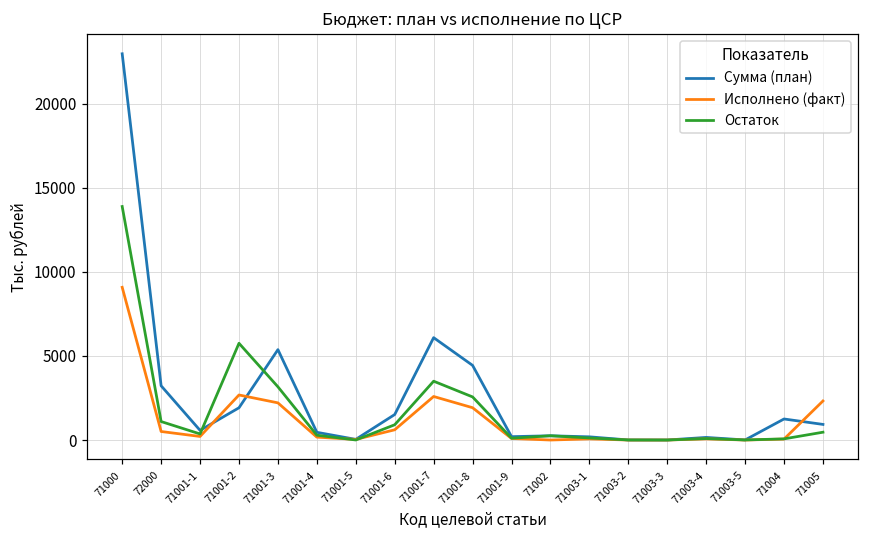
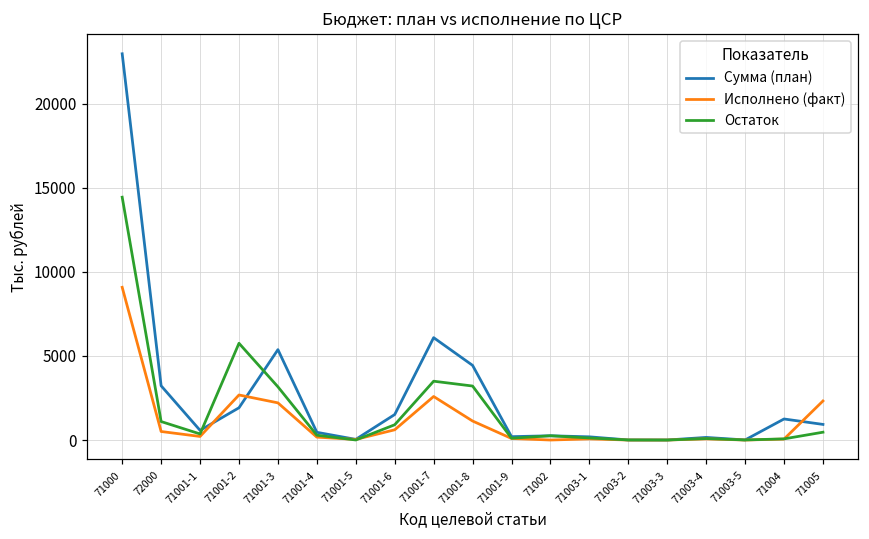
  {
    "Сумма (план)": {
      "71000": 23000,
      "72000": 3200,
      "71001-1": 600,
      "71001-2": 1900,
      "71001-3": 5400,
      "71001-4": 500,
      "71001-6": 1500,
      "71001-7": 6100,
      "71001-8": 4400,
      "71004": 1300,
      "71005": 900
    },
    "Исполнено (факт)": {
      "71000": 9100,
      "72000": 500,
      "71001-2": 2700,
      "71001-3": 2200,
      "71001-6": 600,
      "71001-7": 2600,
-     "71001-8": 1900,
+     "71001-8": 1100,
      "71002": 0,
      "71005": 2300
    },
    "Остаток": {
-     "71000": 13900,
+     "71000": 14400,
      "72000": 1100,
      "71001-2": 5700,
      "71001-3": 3200,
      "71001-6": 900,
      "71001-7": 3500,
-     "71001-8": 2600,
+     "71001-8": 3200,
      "71005": 500
    }
  }
